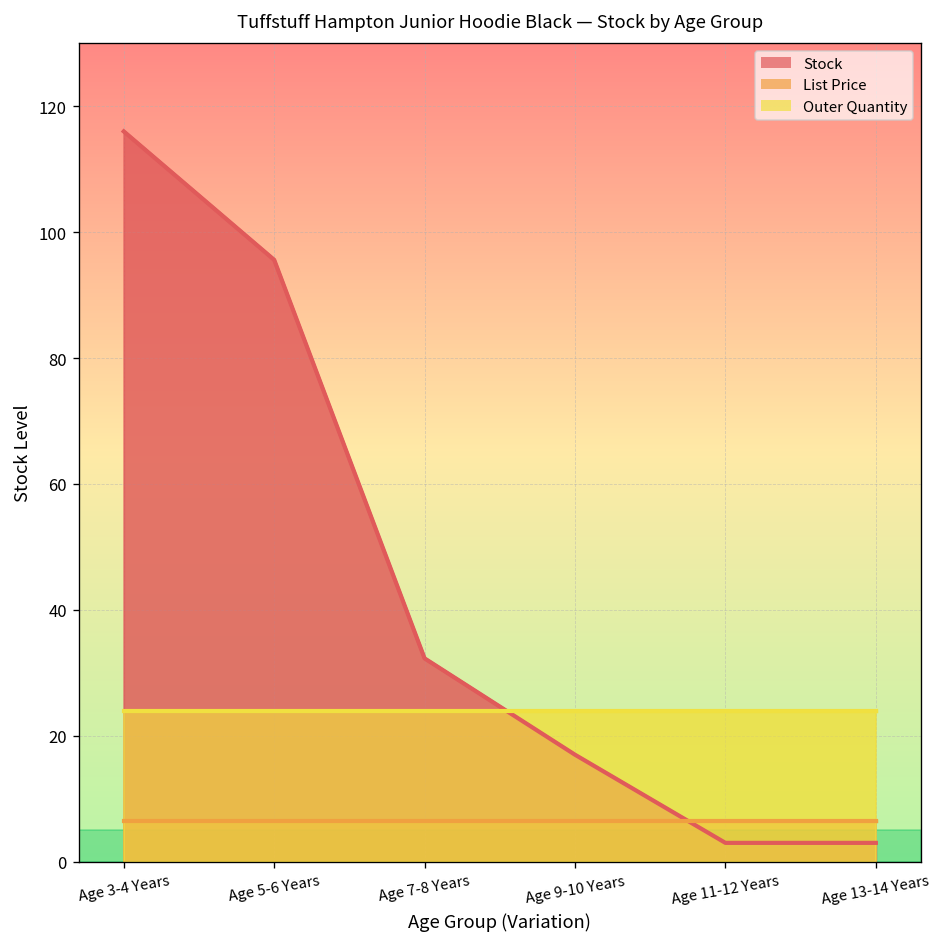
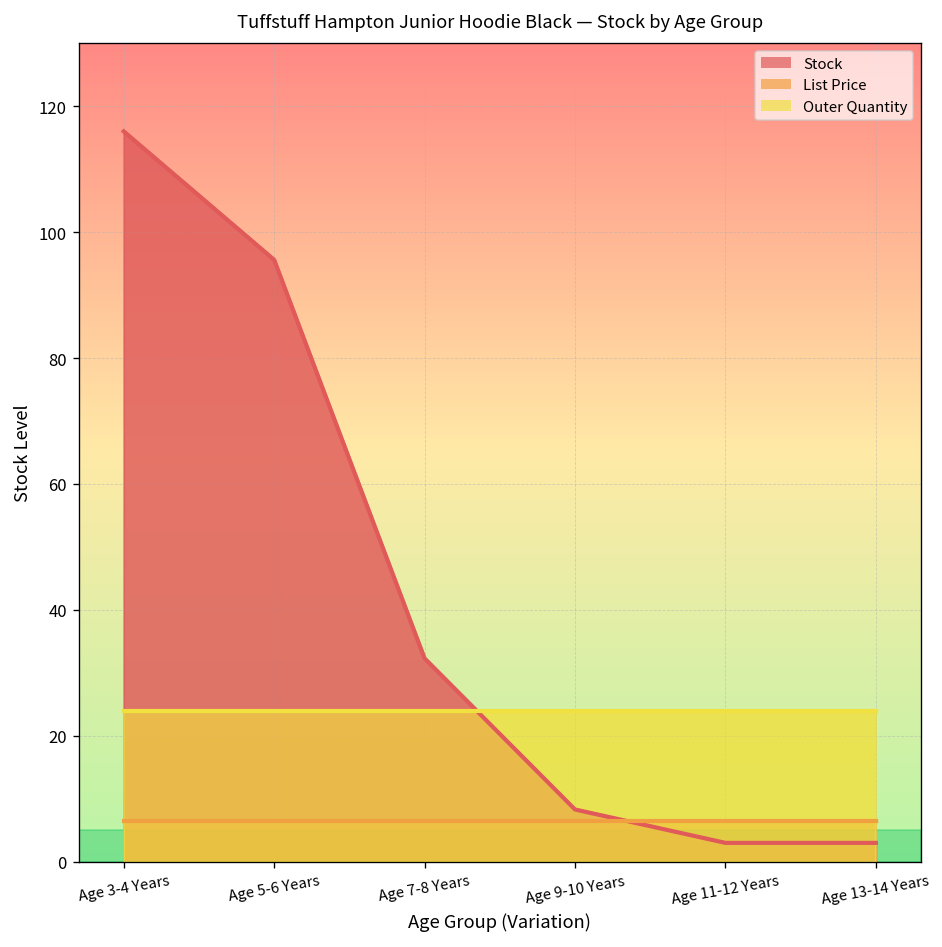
  {
    "Stock": {
      "Age 3-4 Years": 116,
      "Age 5-6 Years": 96,
      "Age 7-8 Years": 32,
-     "Age 9-10 Years": 17,
+     "Age 9-10 Years": 8,
      "Age 11-12 Years": 3,
      "Age 13-14 Years": 3
    }
  }
